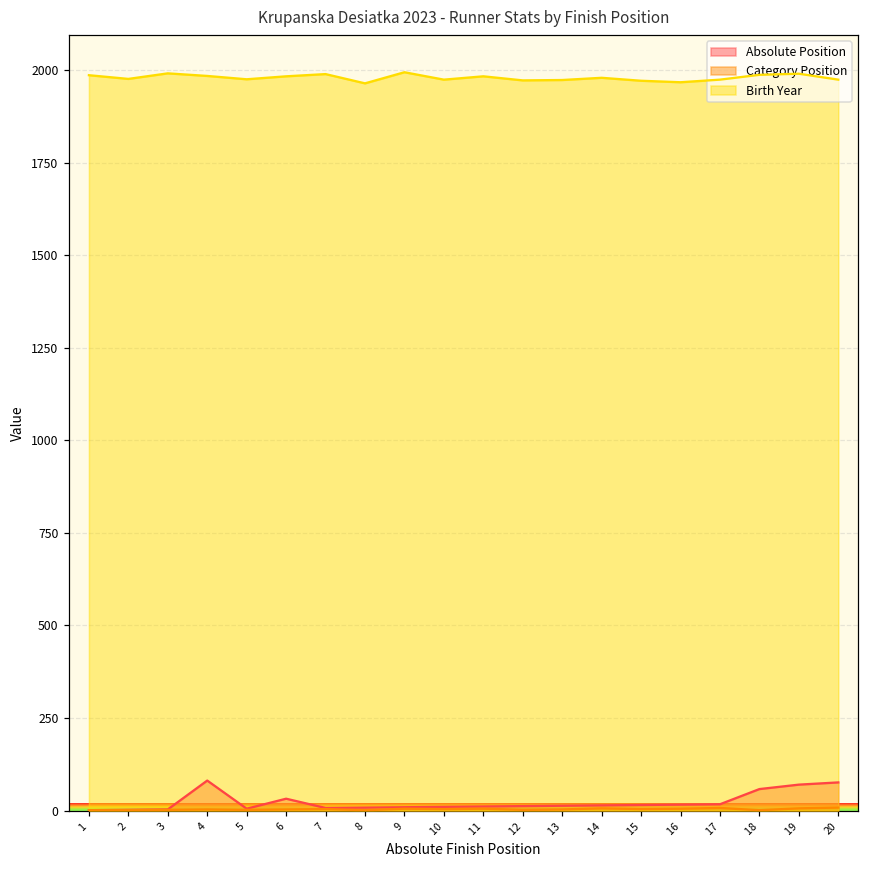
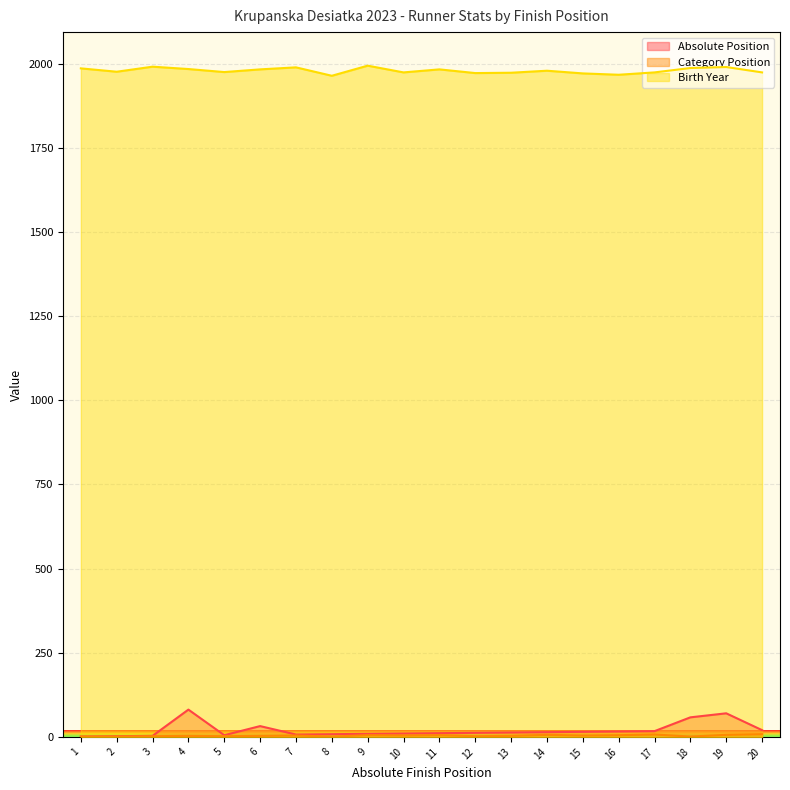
  {
    "Absolute Position": {
      "4": 80,
      "6": 30,
      "12": 10,
      "13": 10,
      "14": 10,
      "15": 20,
      "16": 20,
      "17": 20,
      "18": 60,
      "19": 70,
-     "20": 80
+     "20": 20
    }
  }
